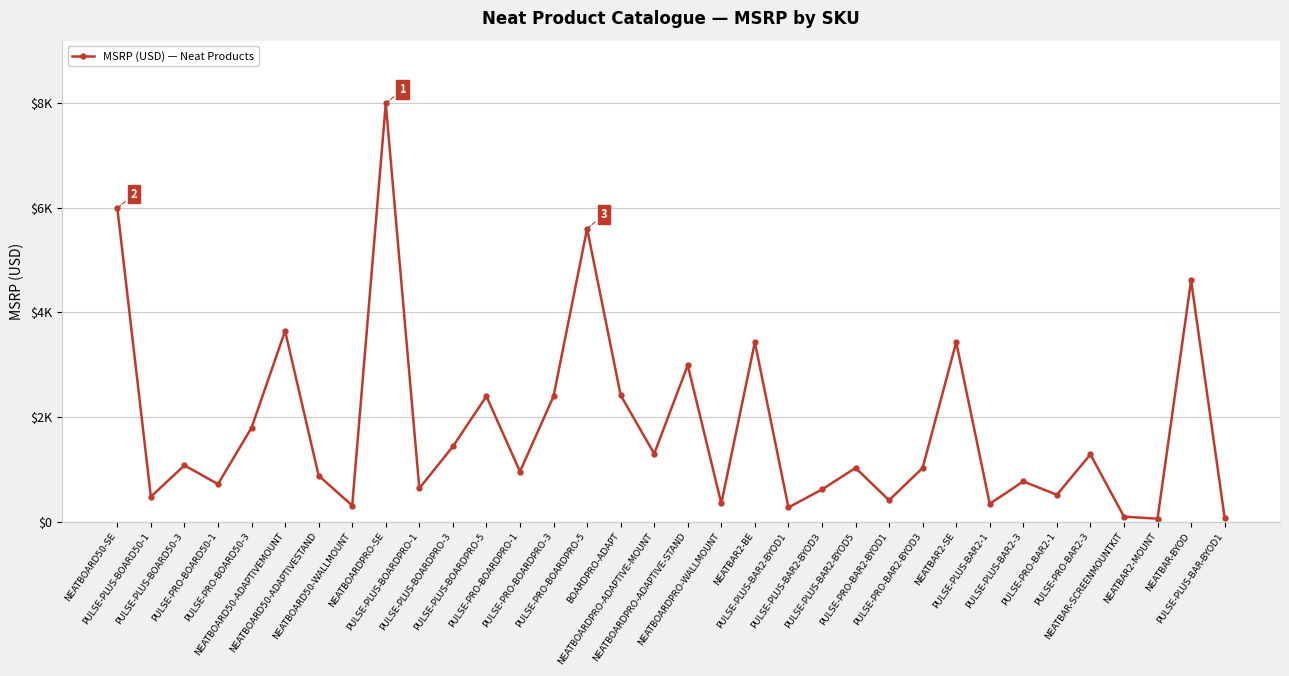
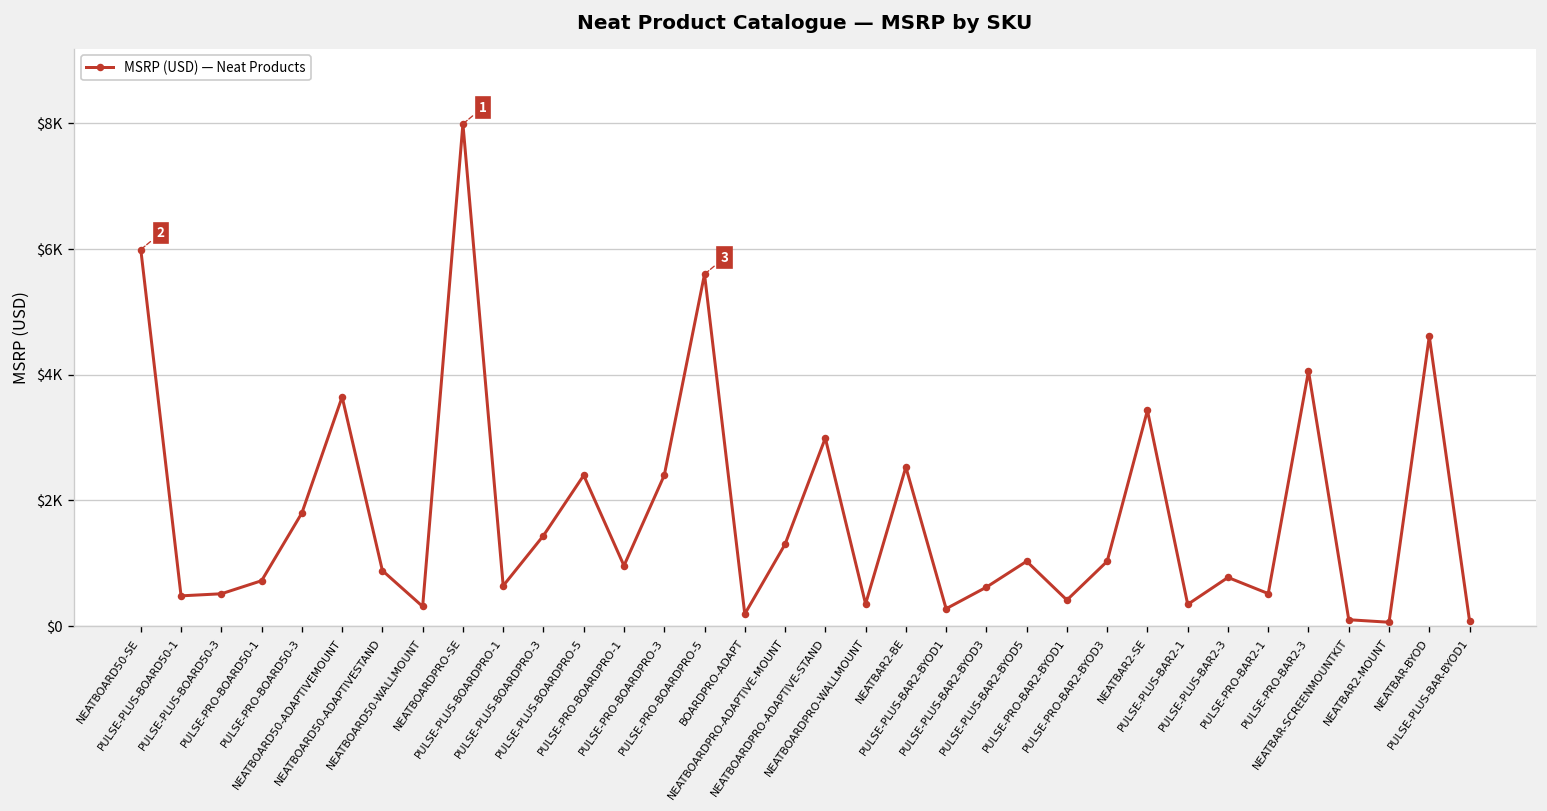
  {
    "NEATBOARD50-SE": "$6000",
    "PULSE-PLUS-BOARD50-1": "$500",
-   "PULSE-PLUS-BOARD50-3": "$1100",
+   "PULSE-PLUS-BOARD50-3": "$500",
    "PULSE-PRO-BOARD50-1": "$700",
    "PULSE-PRO-BOARD50-3": "$1800",
    "NEATBOARD50-ADAPTIVEMOUNT": "$3600",
    "NEATBOARD50-ADAPTIVESTAND": "$900",
    "NEATBOARD50-WALLMOUNT": "$300",
    "PULSE-PLUS-BOARDPRO-1": "$600",
    "PULSE-PLUS-BOARDPRO-3": "$1400",
    "PULSE-PLUS-BOARDPRO-5": "$2400",
    "PULSE-PRO-BOARDPRO-1": "$1000",
    "PULSE-PRO-BOARDPRO-3": "$2400",
-   "BOARDPRO-ADAPT": "$2400",
+   "BOARDPRO-ADAPT": "$200",
    "NEATBOARDPRO-ADAPTIVE-MOUNT": "$1300",
    "NEATBOARDPRO-ADAPTIVE-STAND": "$3000",
    "NEATBOARDPRO-WALLMOUNT": "$400",
-   "NEATBAR2-BE": "$3400",
+   "NEATBAR2-BE": "$2500",
    "PULSE-PLUS-BAR2-BYOD1": "$300",
    "PULSE-PLUS-BAR2-BYOD3": "$600",
    "PULSE-PLUS-BAR2-BYOD5": "$1000",
    "PULSE-PRO-BAR2-BYOD1": "$400",
    "PULSE-PRO-BAR2-BYOD3": "$1000",
    "NEATBAR2-SE": "$3400",
    "PULSE-PLUS-BAR2-1": "$300",
    "PULSE-PLUS-BAR2-3": "$800",
    "PULSE-PRO-BAR2-1": "$500",
-   "PULSE-PRO-BAR2-3": "$1300",
+   "PULSE-PRO-BAR2-3": "$4100",
    "NEATBAR-SCREENMOUNTKIT": "$100",
    "NEATBAR2-MOUNT": "$100",
    "NEATBAR-BYOD": "$4600",
    "PULSE-PLUS-BAR-BYOD1": "$100"
  }
